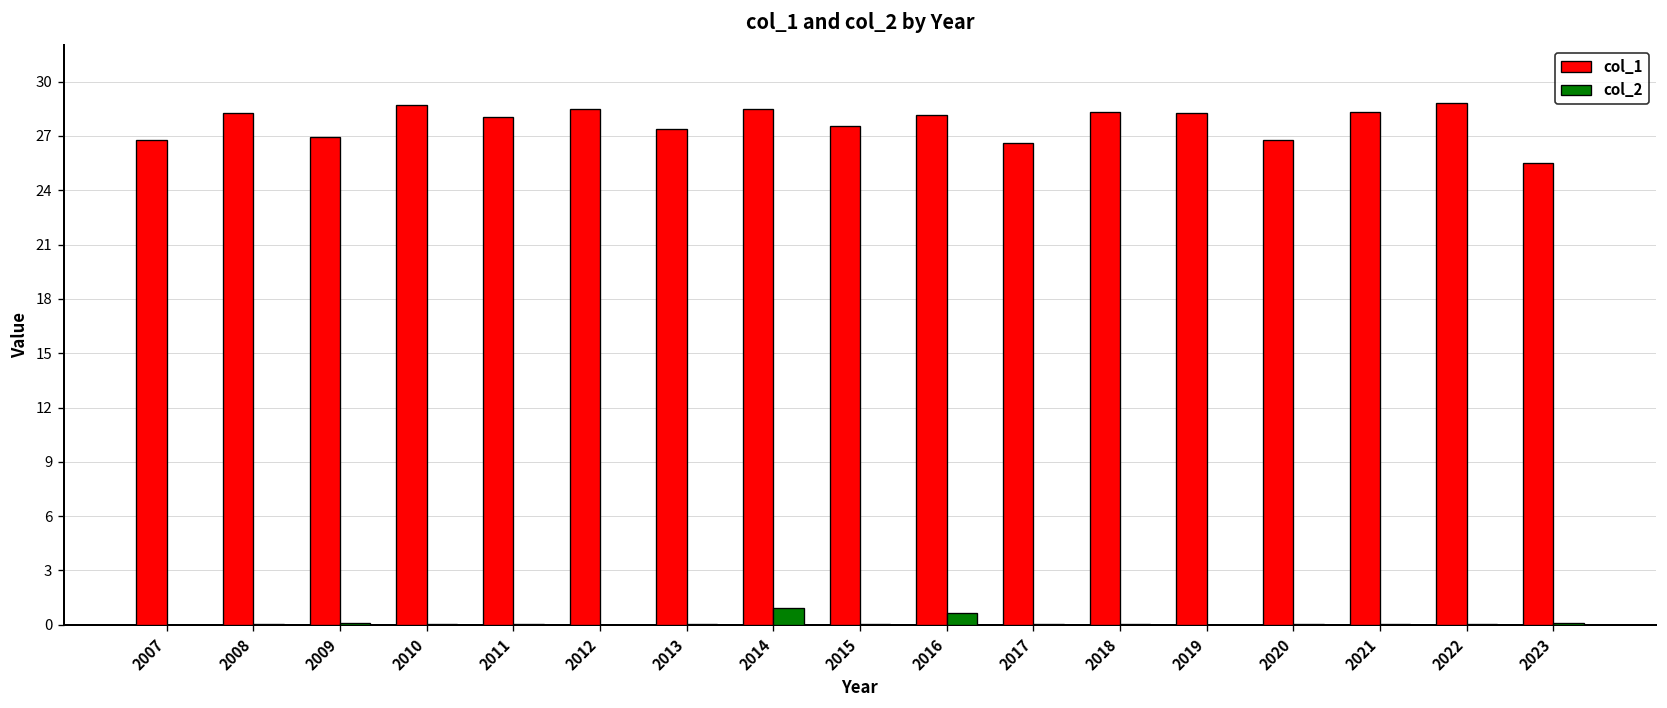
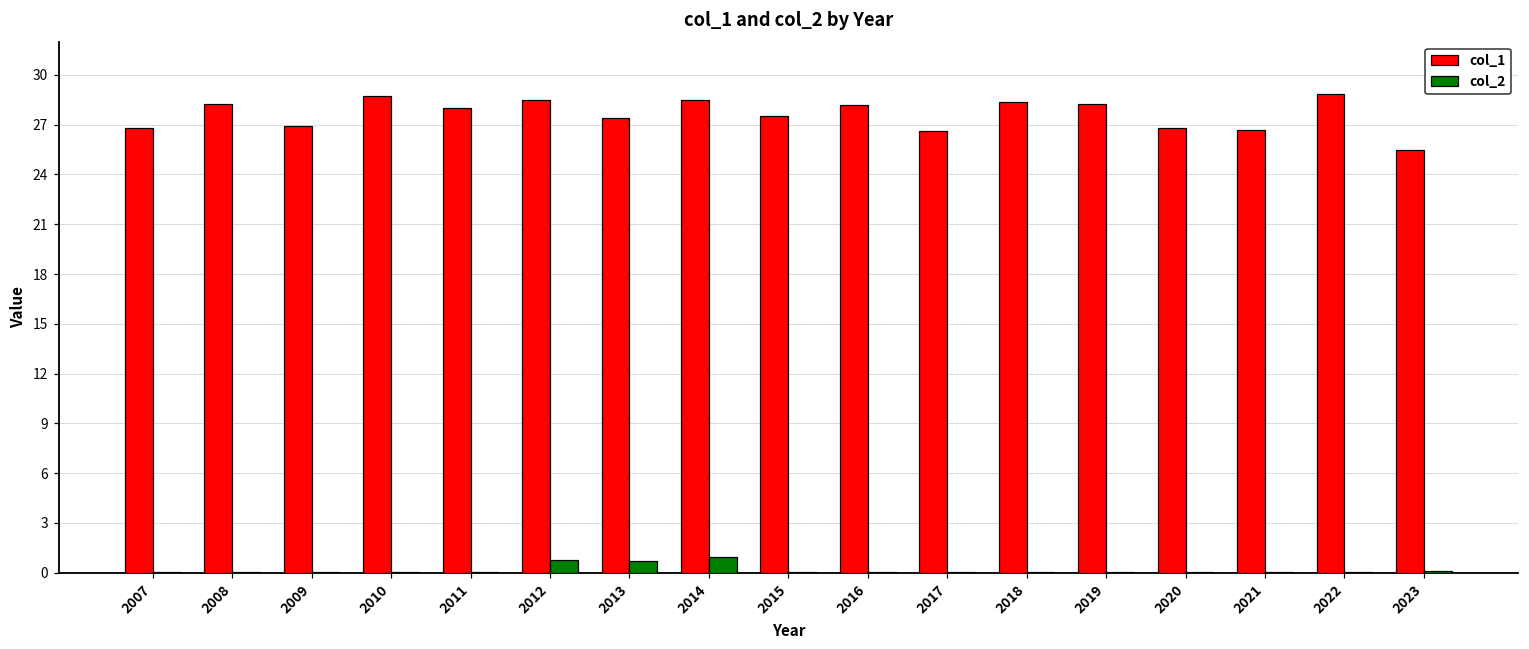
  {
    "col_1": {
      "2007": 26.8,
      "2008": 28.3,
      "2009": 26.9,
      "2010": 28.7,
      "2011": 28.0,
      "2012": 28.5,
      "2013": 27.4,
      "2014": 28.5,
      "2015": 27.5,
      "2016": 28.2,
      "2017": 26.6,
      "2018": 28.4,
      "2019": 28.2,
      "2020": 26.8,
-     "2021": 28.3,
+     "2021": 26.7,
      "2022": 28.8,
      "2023": 25.5
    },
    "col_2": {
-     "2012": 0.0,
-     "2013": 0.0,
+     "2012": 0.8,
+     "2013": 0.7,
      "2014": 0.9,
-     "2016": 0.7
+     "2016": 0.0
    }
  }
